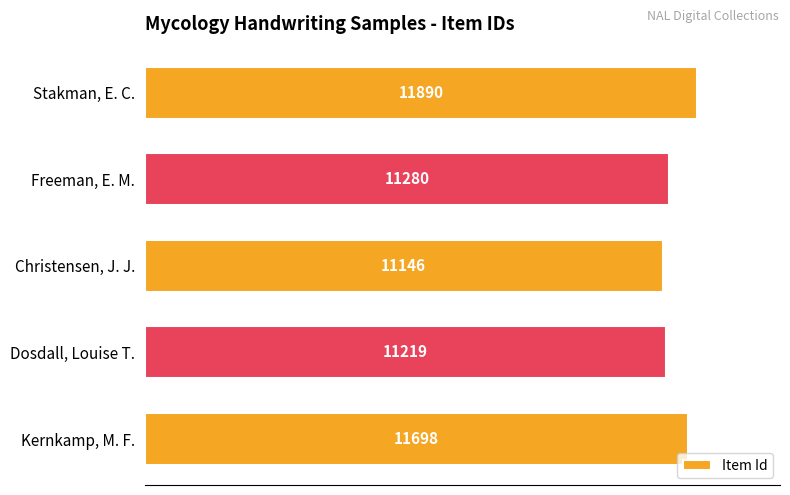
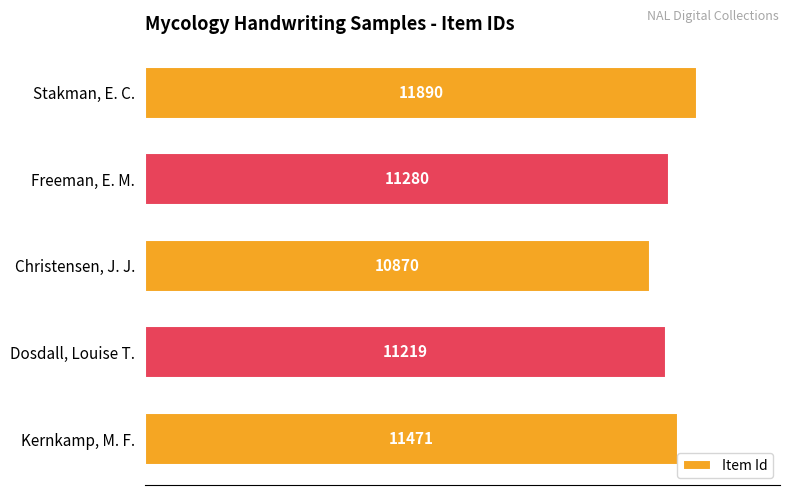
  {
    "Stakman, E. C.": 11890,
    "Freeman, E. M.": 11280,
-   "Christensen, J. J.": 11146,
+   "Christensen, J. J.": 10870,
    "Dosdall, Louise T.": 11219,
-   "Kernkamp, M. F.": 11698
+   "Kernkamp, M. F.": 11471
  }
